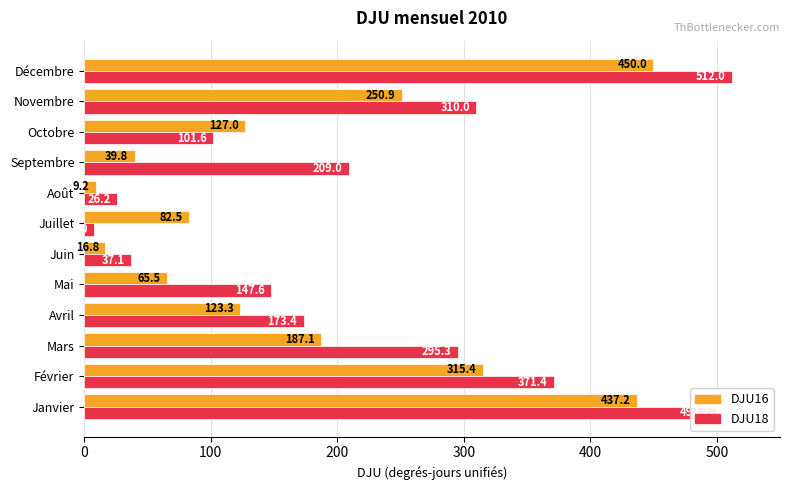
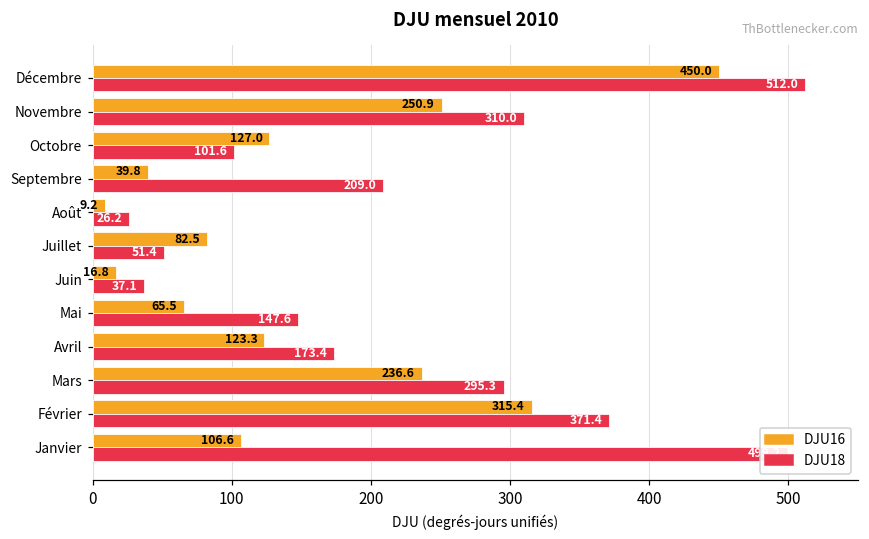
  {
    "DJU16": {
      "Décembre": 450.0,
      "Novembre": 250.9,
      "Octobre": 127.0,
      "Septembre": 39.8,
      "Août": 9.2,
      "Juillet": 82.5,
      "Juin": 16.8,
      "Mai": 65.5,
      "Avril": 123.3,
-     "Mars": 187.1,
+     "Mars": 236.6,
      "Février": 315.4,
-     "Janvier": 437.2
+     "Janvier": 106.6
    },
    "DJU18": {
-     "Juillet": 8
+     "Juillet": 51
    }
  }
